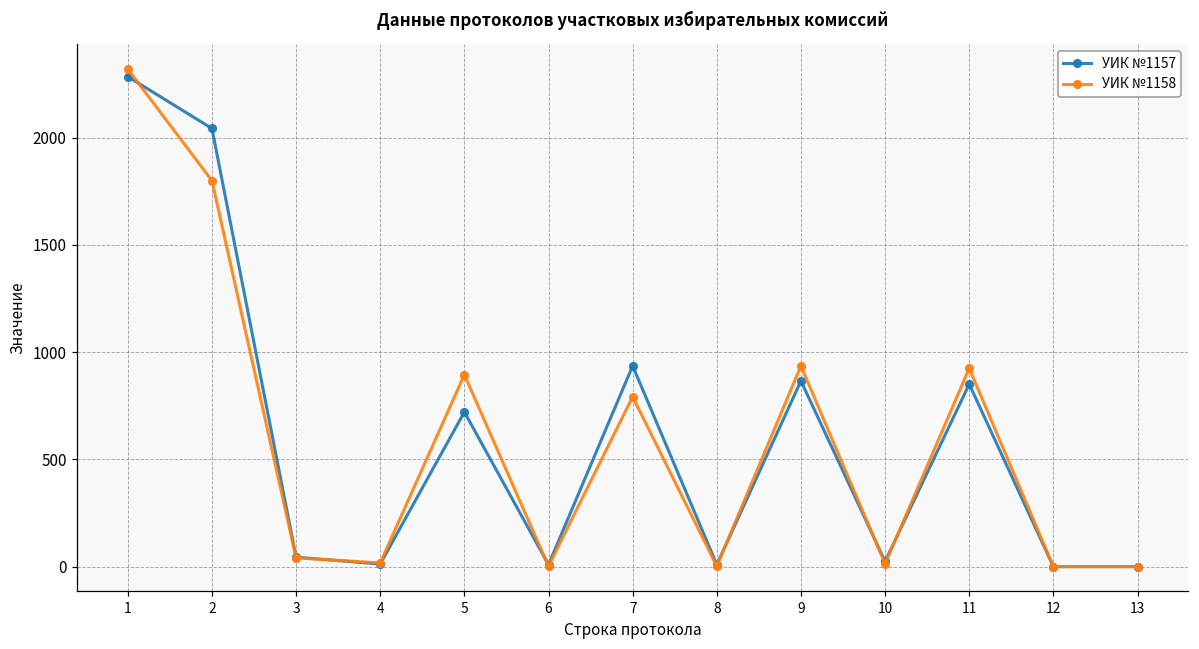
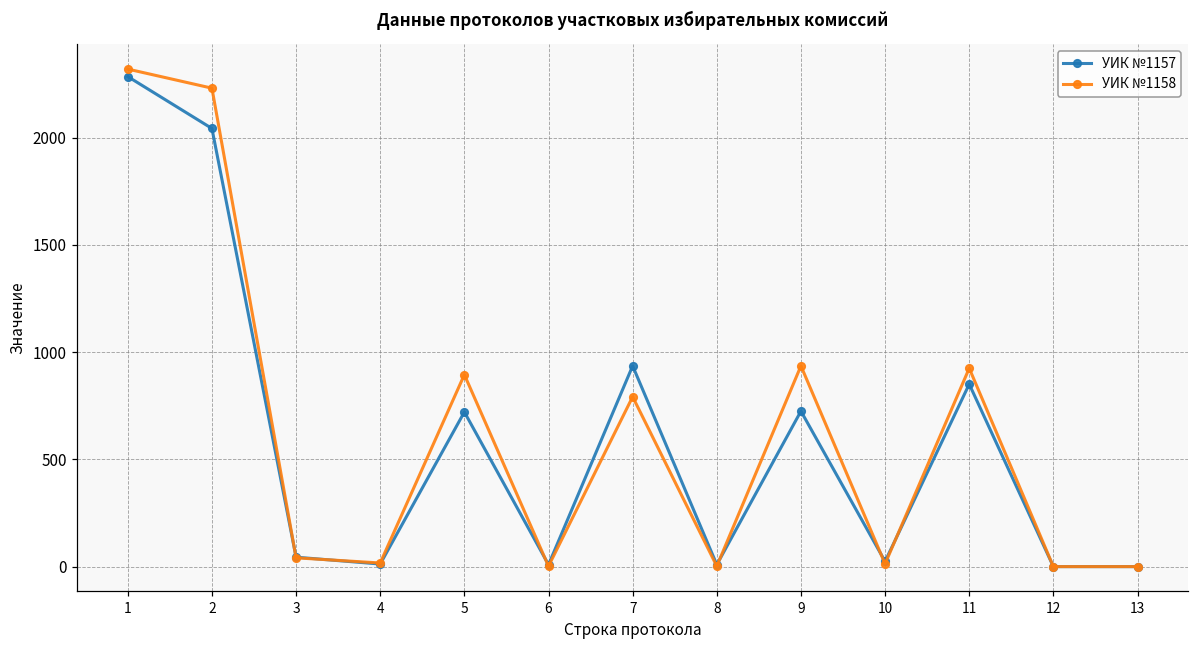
  {
    "УИК №1157": {
      "1": 2290,
      "2": 2040,
      "5": 720,
      "7": 940,
-     "9": 870,
+     "9": 730,
      "11": 850
    },
    "УИК №1158": {
      "1": 2320,
-     "2": 1800,
+     "2": 2230,
      "5": 900,
      "7": 790,
      "9": 940,
      "11": 930
    }
  }
